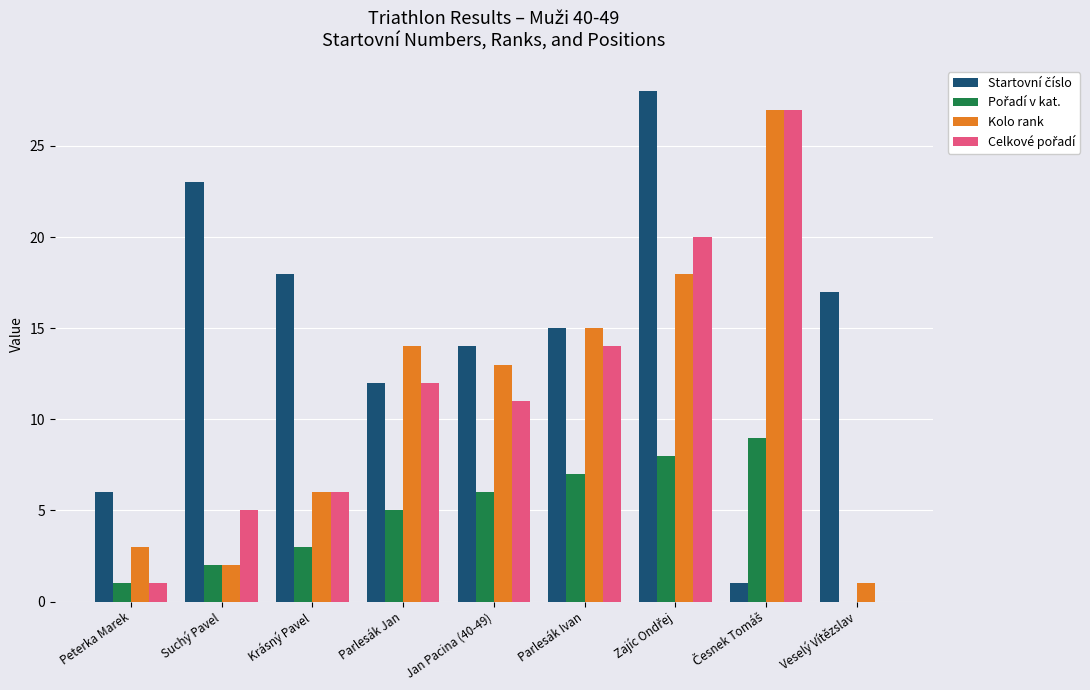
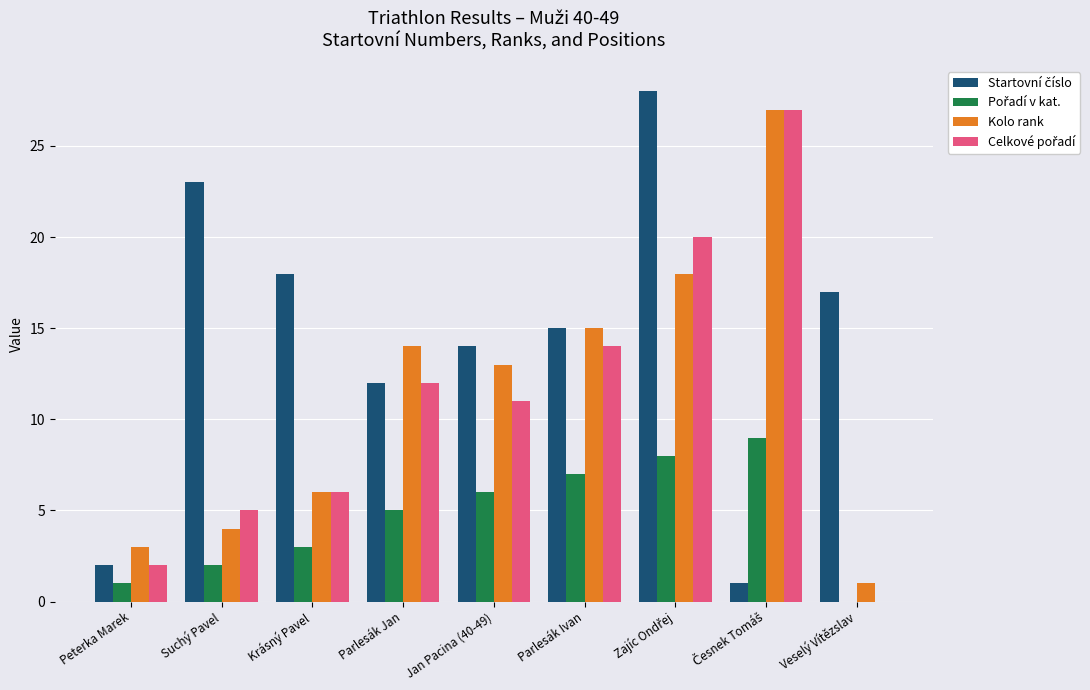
  {
    "Startovní číslo": {
-     "Peterka Marek": 6,
+     "Peterka Marek": 2,
      "Suchý Pavel": 23,
      "Krásný Pavel": 18,
      "Parlesák Jan": 12,
      "Jan Pacina (40-49)": 14,
      "Parlesák Ivan": 15,
      "Zajíc Ondřej": 28,
      "Česnek Tomáš": 1,
      "Veselý Vítězslav": 17
    },
    "Pořadí v kat.": {
      "Peterka Marek": 1,
      "Suchý Pavel": 2,
      "Krásný Pavel": 3,
      "Parlesák Jan": 5,
      "Jan Pacina (40-49)": 6,
      "Parlesák Ivan": 7,
      "Zajíc Ondřej": 8,
      "Česnek Tomáš": 9,
      "Veselý Vítězslav": 0
    },
    "Kolo rank": {
      "Peterka Marek": 3,
-     "Suchý Pavel": 2,
+     "Suchý Pavel": 4,
      "Krásný Pavel": 6,
      "Parlesák Jan": 14,
      "Jan Pacina (40-49)": 13,
      "Parlesák Ivan": 15,
      "Zajíc Ondřej": 18,
      "Česnek Tomáš": 27,
      "Veselý Vítězslav": 1
    },
    "Celkové pořadí": {
-     "Peterka Marek": 1,
+     "Peterka Marek": 2,
      "Suchý Pavel": 5,
      "Krásný Pavel": 6,
      "Parlesák Jan": 12,
      "Jan Pacina (40-49)": 11,
      "Parlesák Ivan": 14,
      "Zajíc Ondřej": 20,
      "Česnek Tomáš": 27,
      "Veselý Vítězslav": 0
    }
  }
